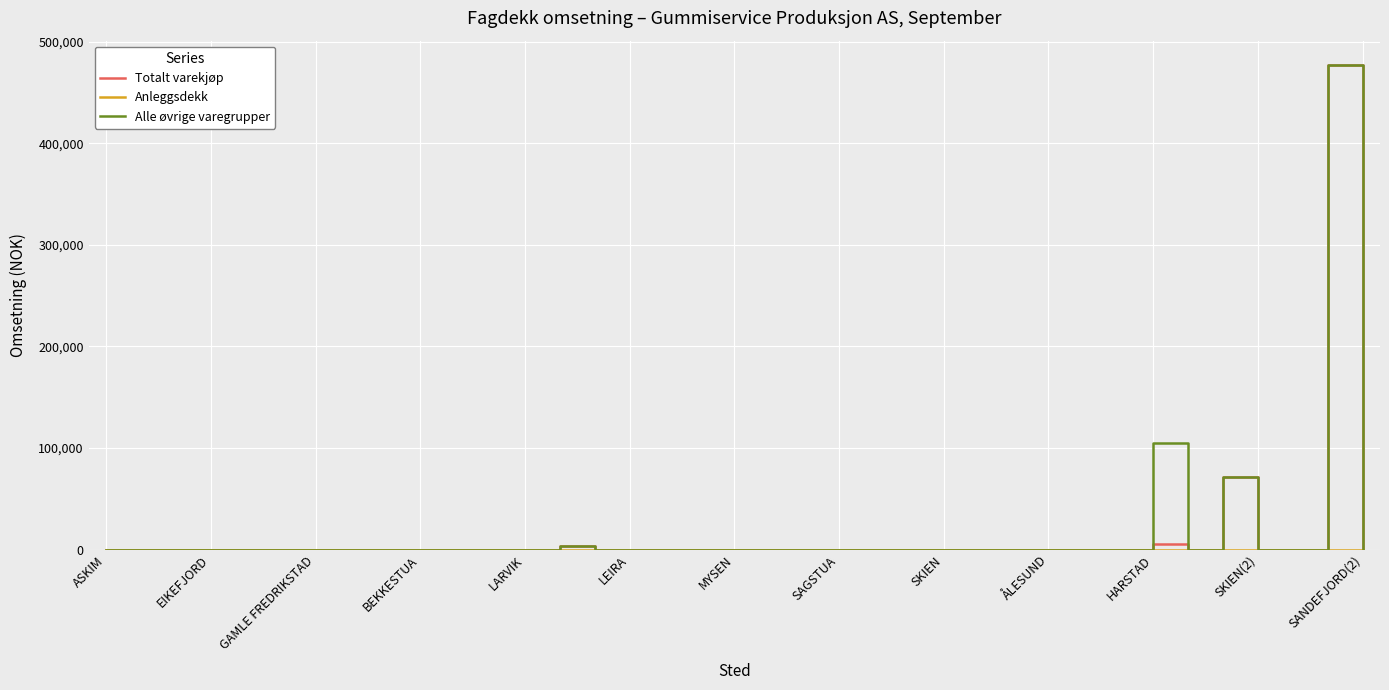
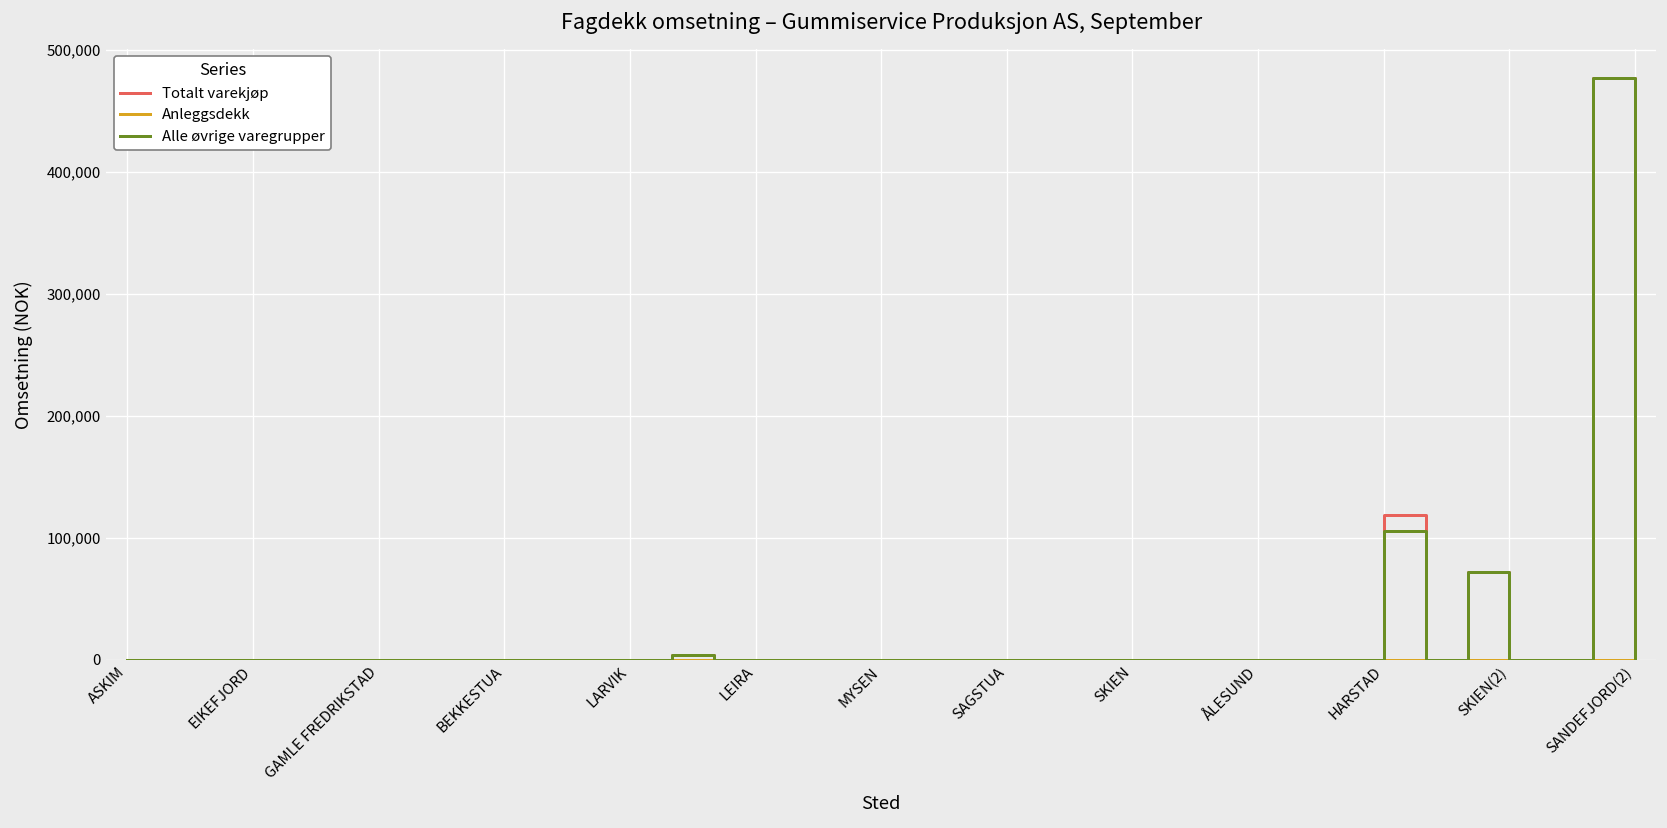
  {
    "Totalt varekjøp": {
-     "HARSTAD": "5,000"
+     "HARSTAD": "119,000"
    },
    "Anleggsdekk": {
      "HARSTAD": "0"
    },
    "Alle øvrige varegrupper": {
      "HARSTAD": "105,000"
    }
  }
